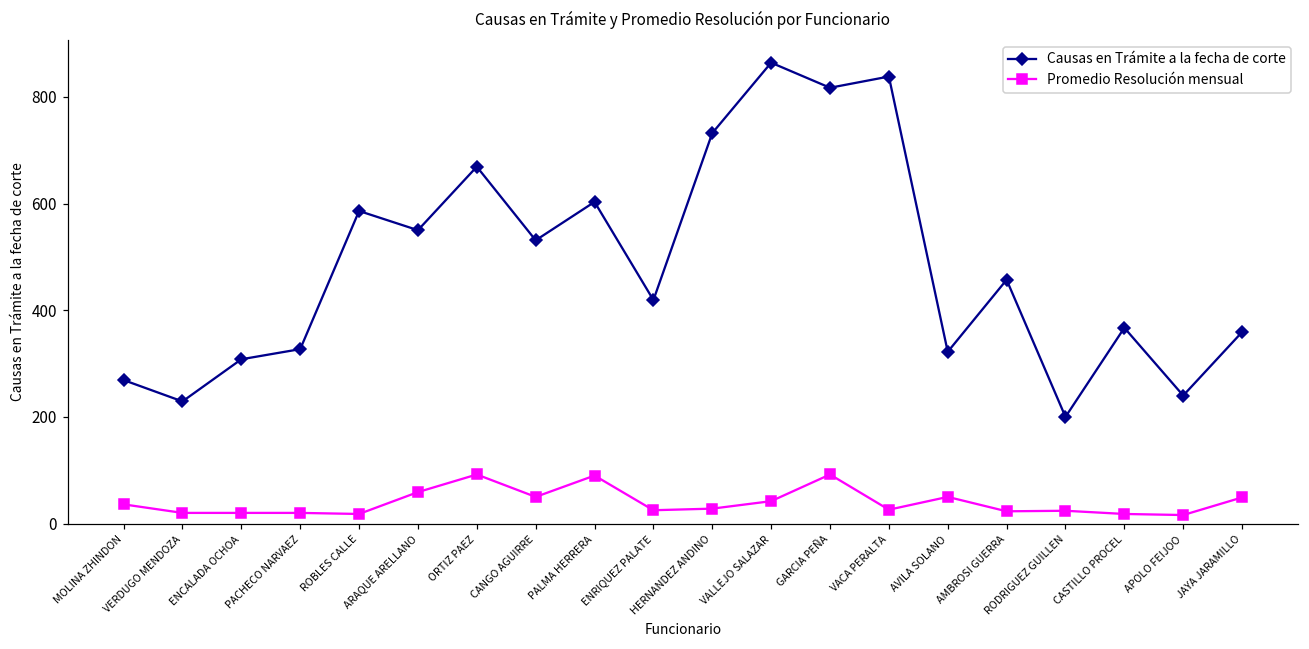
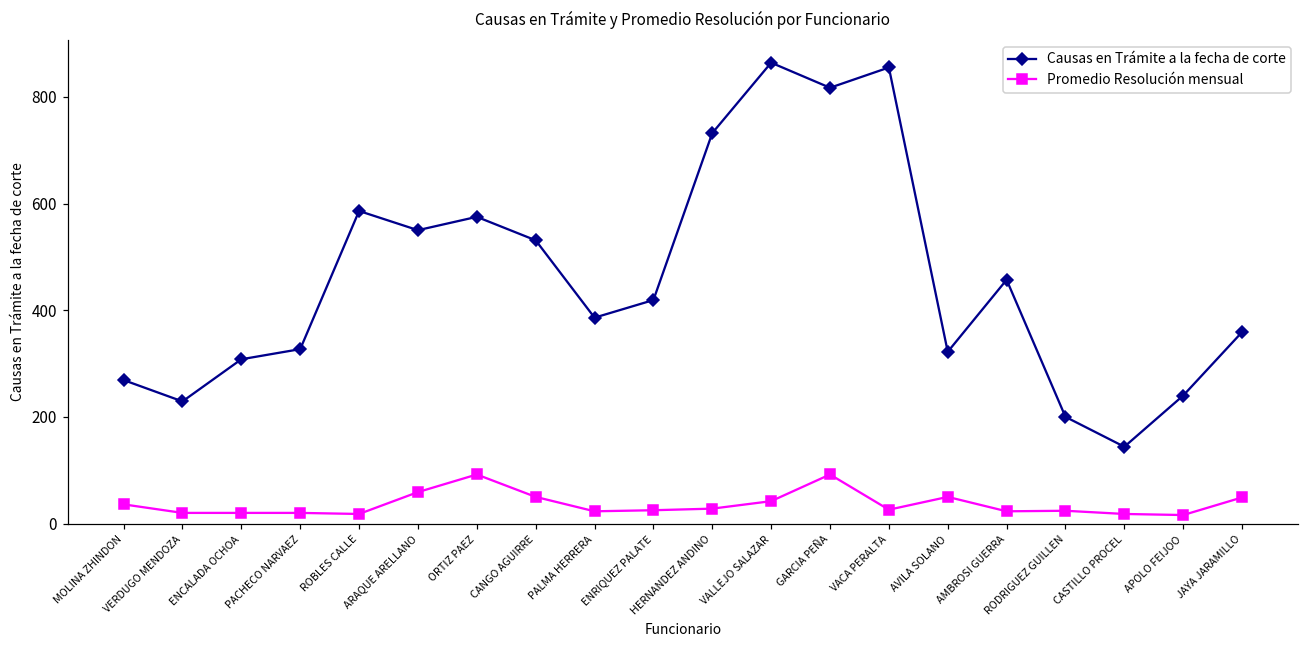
  {
    "Causas en Trámite a la fecha de corte": {
      "MOLINA ZHINDON": 270,
      "VERDUGO MENDOZA": 230,
      "ENCALADA OCHOA": 310,
      "PACHECO NARVAEZ": 330,
      "ROBLES CALLE": 590,
      "ARAQUE ARELLANO": 550,
-     "ORTIZ PAEZ": 670,
+     "ORTIZ PAEZ": 580,
      "CANGO AGUIRRE": 530,
-     "PALMA HERRERA": 600,
+     "PALMA HERRERA": 390,
      "ENRIQUEZ PALATE": 420,
      "HERNANDEZ ANDINO": 730,
      "VALLEJO SALAZAR": 860,
      "GARCIA PEÑA": 820,
-     "VACA PERALTA": 840,
+     "VACA PERALTA": 860,
      "AVILA SOLANO": 320,
      "AMBROSI GUERRA": 460,
      "RODRIGUEZ GUILLEN": 200,
-     "CASTILLO PROCEL": 370,
+     "CASTILLO PROCEL": 140,
      "APOLO FEIJOO": 240,
      "JAYA JARAMILLO": 360
    },
    "Promedio Resolución mensual": {
      "MOLINA ZHINDON": 40,
      "VERDUGO MENDOZA": 20,
      "ENCALADA OCHOA": 20,
      "PACHECO NARVAEZ": 20,
      "ROBLES CALLE": 20,
      "ARAQUE ARELLANO": 60,
      "ORTIZ PAEZ": 90,
      "CANGO AGUIRRE": 50,
-     "PALMA HERRERA": 90,
+     "PALMA HERRERA": 20,
      "ENRIQUEZ PALATE": 30,
      "HERNANDEZ ANDINO": 30,
      "VALLEJO SALAZAR": 40,
      "GARCIA PEÑA": 90,
      "VACA PERALTA": 30,
      "AVILA SOLANO": 50,
      "AMBROSI GUERRA": 20,
      "RODRIGUEZ GUILLEN": 20,
      "CASTILLO PROCEL": 20,
      "APOLO FEIJOO": 20,
      "JAYA JARAMILLO": 50
    }
  }
